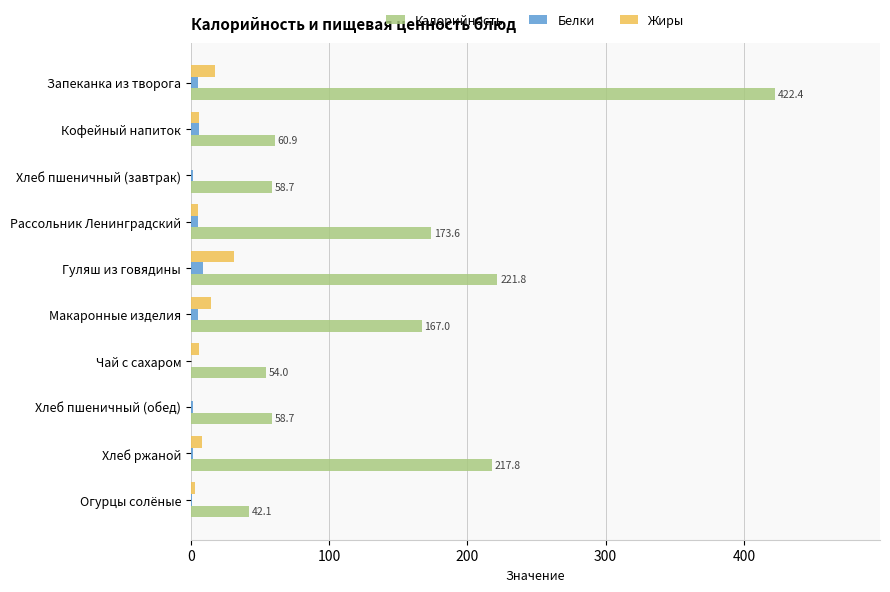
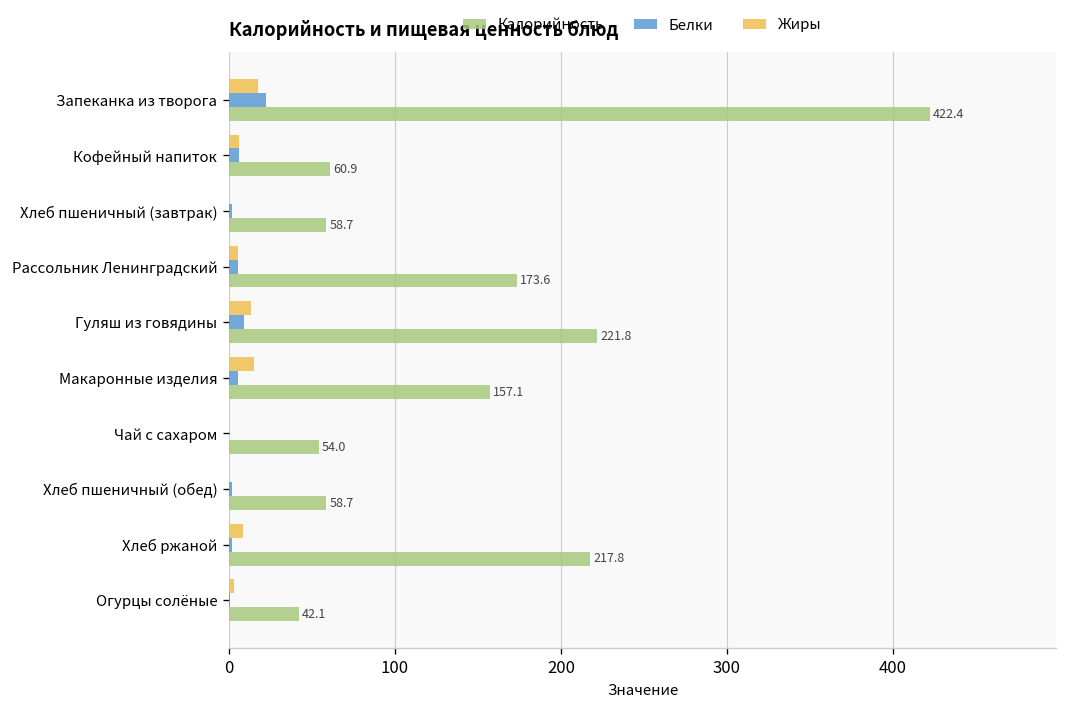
  {
    "Калорийность": {
      "Запеканка из творога": 422.4,
      "Кофейный напиток": 60.9,
      "Хлеб пшеничный (завтрак)": 58.7,
      "Рассольник Ленинградский": 173.6,
      "Гуляш из говядины": 221.8,
-     "Макаронные изделия": 167.0,
+     "Макаронные изделия": 157.1,
      "Чай с сахаром": 54.0,
      "Хлеб пшеничный (обед)": 58.7,
      "Хлеб ржаной": 217.8,
      "Огурцы солёные": 42.1
    },
    "Белки": {
-     "Запеканка из творога": 5,
+     "Запеканка из творога": 22,
      "Кофейный напиток": 6,
      "Хлеб пшеничный (завтрак)": 2,
      "Рассольник Ленинградский": 5,
      "Гуляш из говядины": 9,
      "Макаронные изделия": 5,
      "Хлеб пшеничный (обед)": 2
    },
    "Жиры": {
      "Запеканка из творога": 18,
      "Кофейный напиток": 6,
      "Рассольник Ленинградский": 5,
-     "Гуляш из говядины": 31,
+     "Гуляш из говядины": 13,
      "Макаронные изделия": 15,
-     "Чай с сахаром": 6,
+     "Чай с сахаром": 0,
      "Хлеб ржаной": 8,
      "Огурцы солёные": 3
    }
  }
